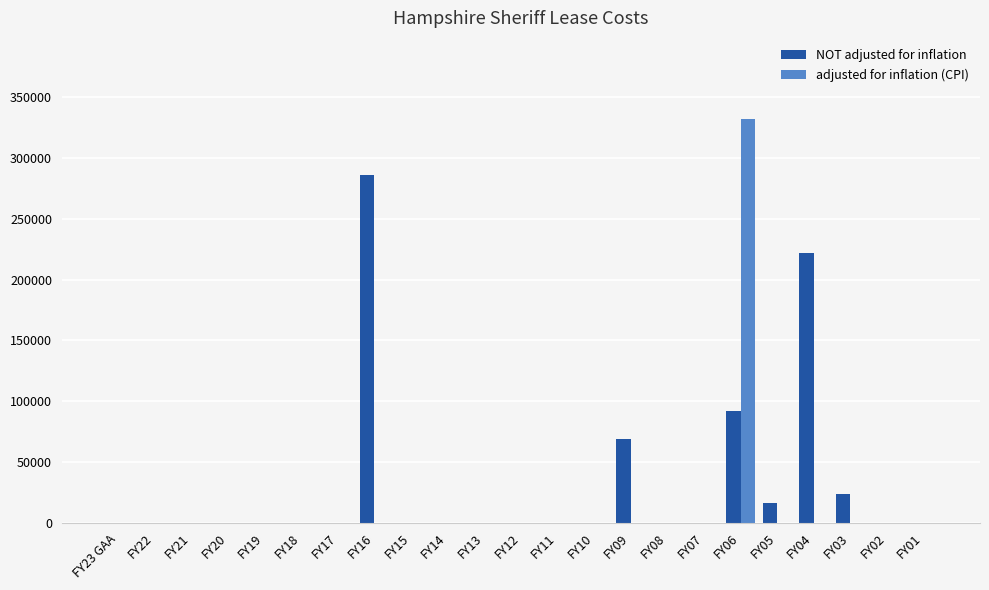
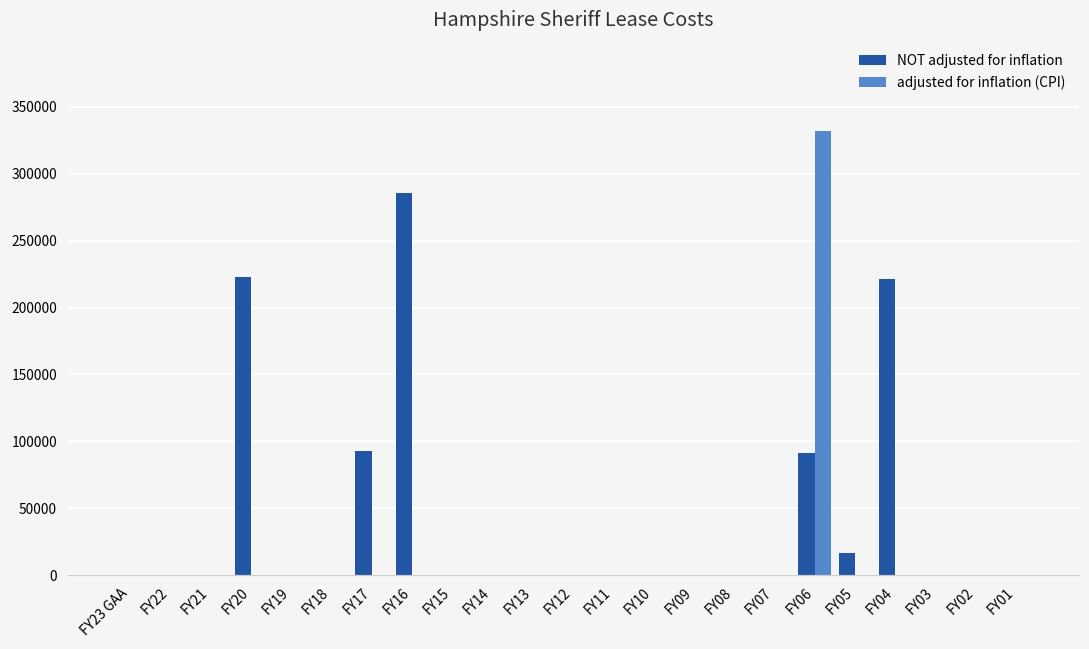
  {
    "NOT adjusted for inflation": {
      "FY23 GAA": 0,
      "FY22": 0,
      "FY21": 0,
-     "FY20": 0,
+     "FY20": 223000,
      "FY19": 0,
      "FY18": 0,
-     "FY17": 0,
+     "FY17": 93000,
      "FY16": 286000,
      "FY15": 0,
      "FY14": 0,
      "FY13": 0,
      "FY12": 0,
      "FY11": 0,
      "FY10": 0,
-     "FY09": 69000,
+     "FY09": 0,
      "FY08": 0,
      "FY07": 0,
      "FY06": 92000,
      "FY05": 17000,
      "FY04": 221000,
-     "FY03": 24000,
+     "FY03": 0,
      "FY02": 0,
      "FY01": 0
    },
    "adjusted for inflation (CPI)": {
      "FY23 GAA": 0,
      "FY22": 0,
      "FY21": 0,
      "FY20": 0,
      "FY19": 0,
      "FY18": 0,
      "FY17": 0,
      "FY16": 0,
      "FY15": 0,
      "FY14": 0,
      "FY13": 0,
      "FY12": 0,
      "FY11": 0,
      "FY10": 0,
      "FY09": 0,
      "FY08": 0,
      "FY07": 0,
      "FY06": 332000,
      "FY05": 0,
      "FY04": 0,
      "FY03": 0,
      "FY02": 0,
      "FY01": 0
    }
  }
